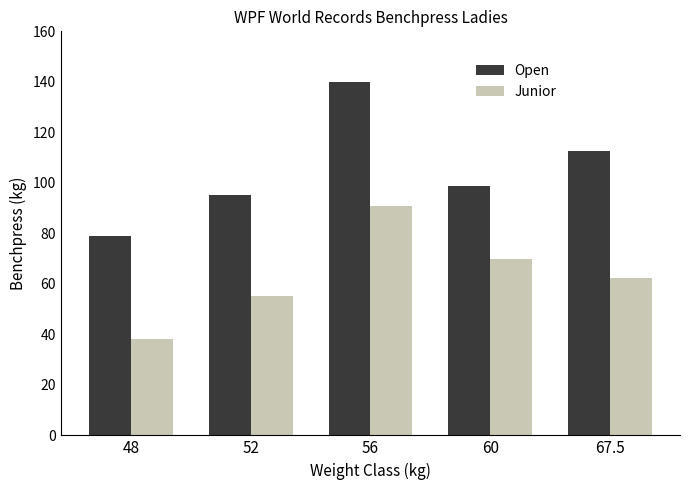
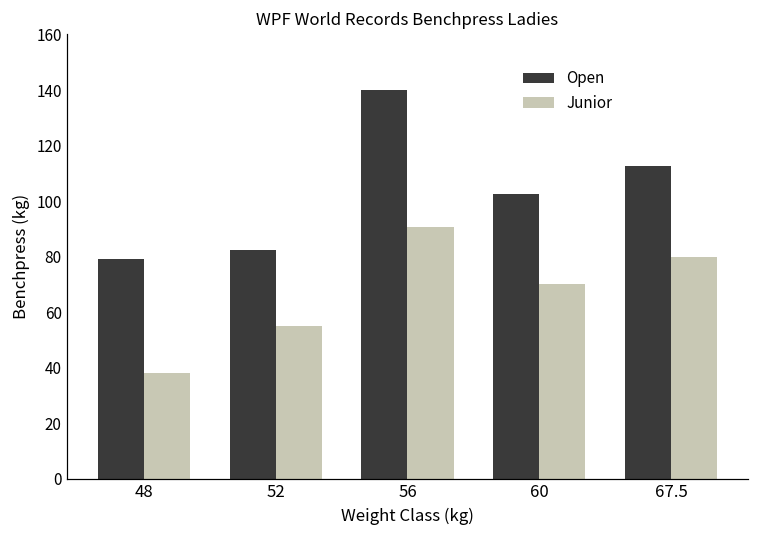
  {
    "Open": {
      "48": 79,
-     "52": 95,
+     "52": 83,
      "56": 140,
-     "60": 99,
+     "60": 103,
      "67.5": 113
    },
    "Junior": {
      "48": 38,
      "52": 55,
      "56": 91,
      "60": 70,
-     "67.5": 62
+     "67.5": 80
    }
  }
